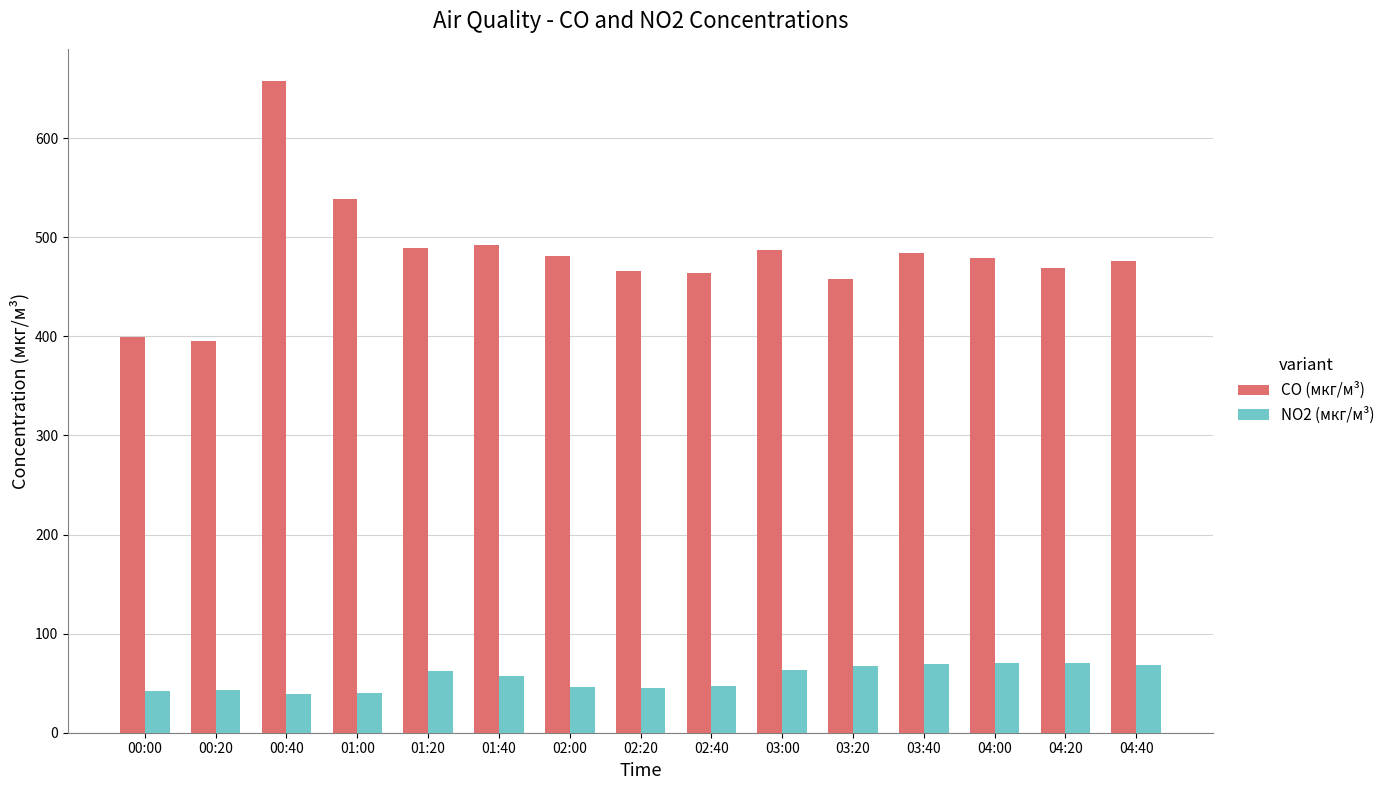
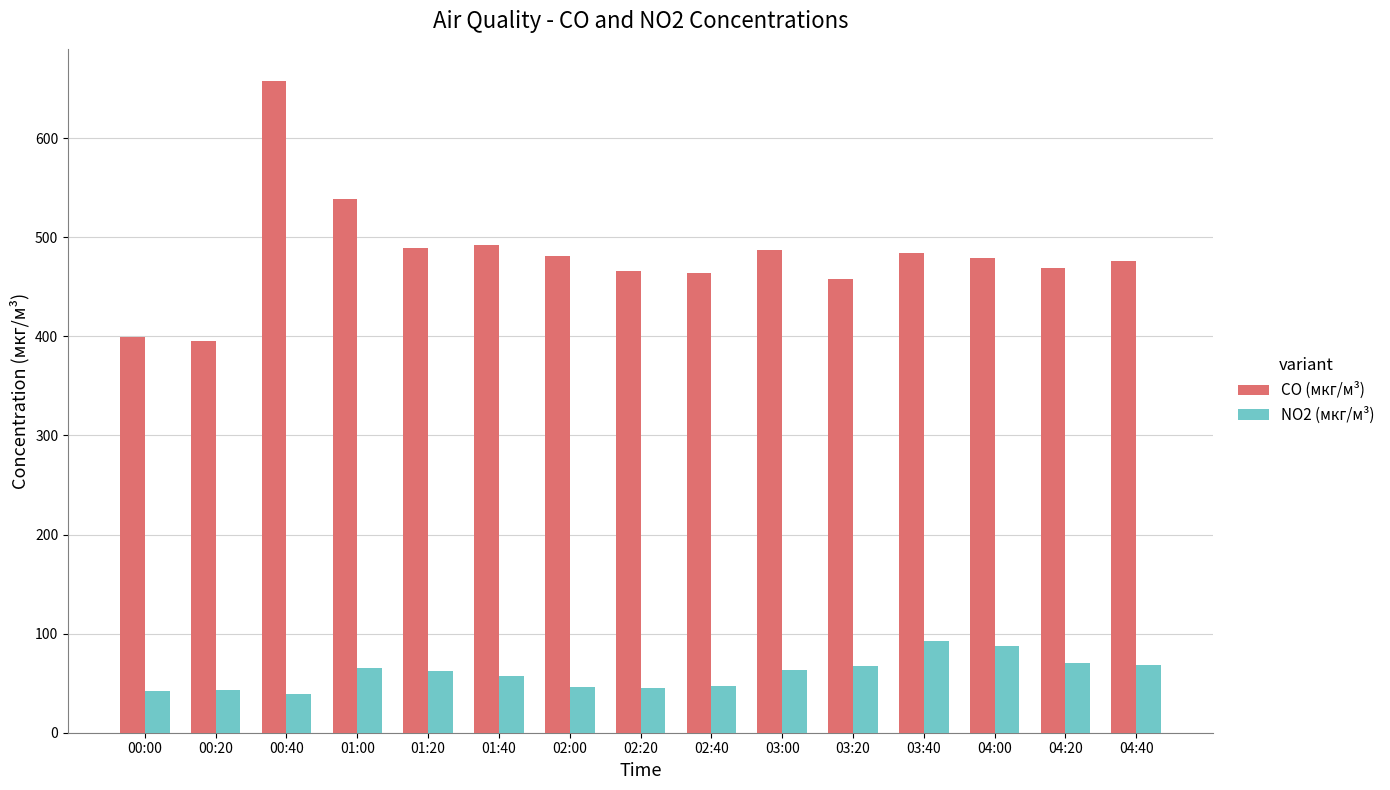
  {
    "CO (мкг/м³)": {
      "00:00": 400,
      "00:20": 400,
      "00:40": 660,
      "01:00": 540,
      "01:20": 490,
      "01:40": 490,
      "02:00": 480,
      "02:20": 470,
      "02:40": 460,
      "03:00": 490,
      "03:20": 460,
      "03:40": 480,
      "04:00": 480,
      "04:20": 470,
      "04:40": 480
    },
    "NO2 (мкг/м³)": {
      "00:00": 40,
      "00:20": 40,
      "00:40": 40,
-     "01:00": 40,
+     "01:00": 70,
      "01:20": 60,
      "01:40": 60,
      "02:00": 50,
      "02:20": 50,
      "02:40": 50,
      "03:00": 60,
      "03:20": 70,
-     "03:40": 70,
-     "04:00": 70,
+     "03:40": 90,
+     "04:00": 90,
      "04:20": 70,
      "04:40": 70
    }
  }
